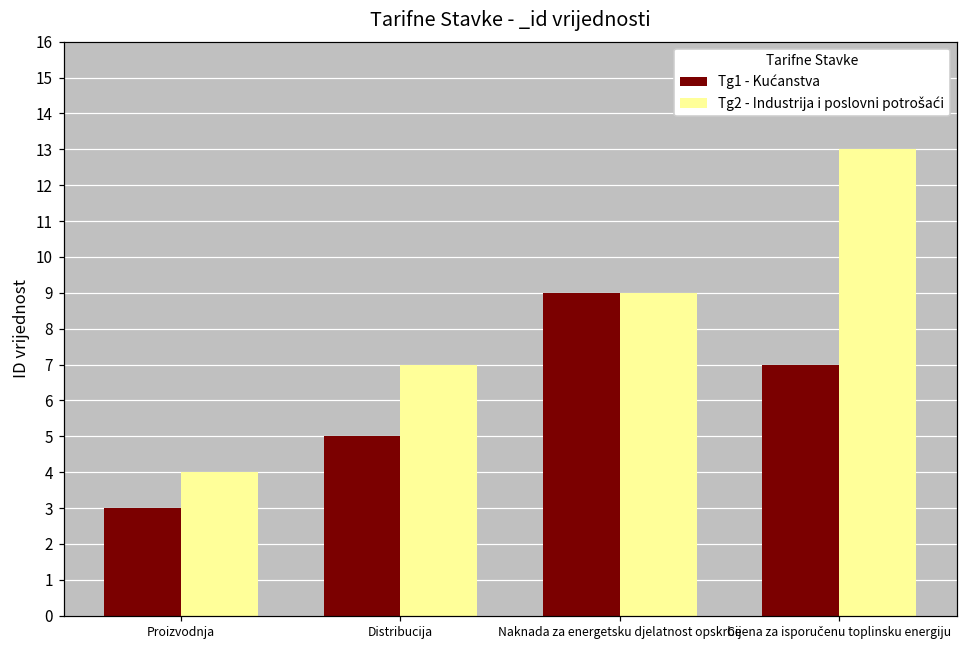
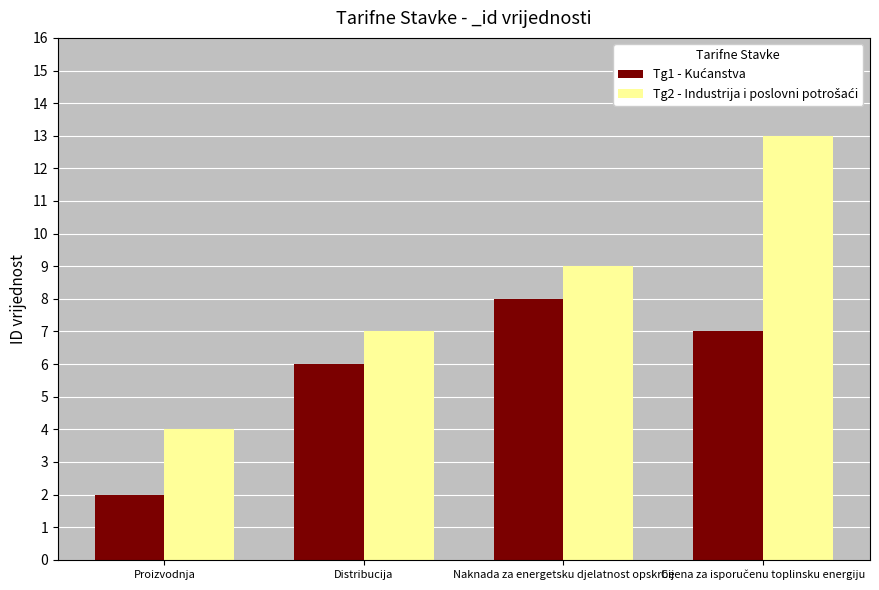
  {
    "Tg1 - Kućanstva": {
-     "Proizvodnja": 3,
-     "Distribucija": 5,
-     "Naknada za energetsku djelatnost opskrbe": 9,
+     "Proizvodnja": 2,
+     "Distribucija": 6,
+     "Naknada za energetsku djelatnost opskrbe": 8,
      "Cijena za isporučenu toplinsku energiju": 7
    },
    "Tg2 - Industrija i poslovni potrošaći": {
      "Proizvodnja": 4,
      "Distribucija": 7,
      "Naknada za energetsku djelatnost opskrbe": 9,
      "Cijena za isporučenu toplinsku energiju": 13
    }
  }
